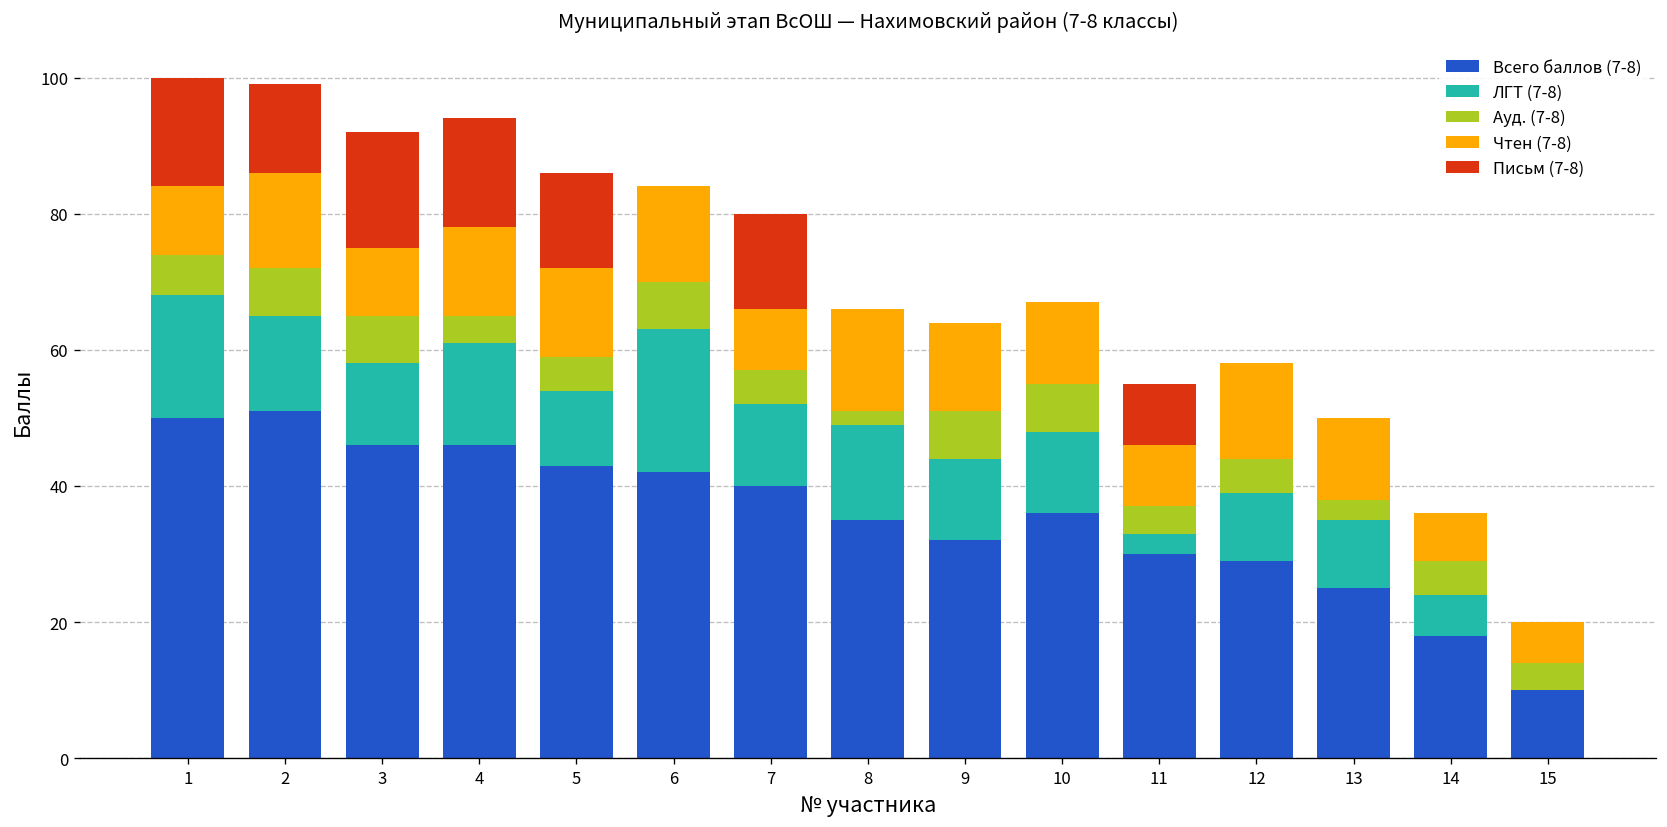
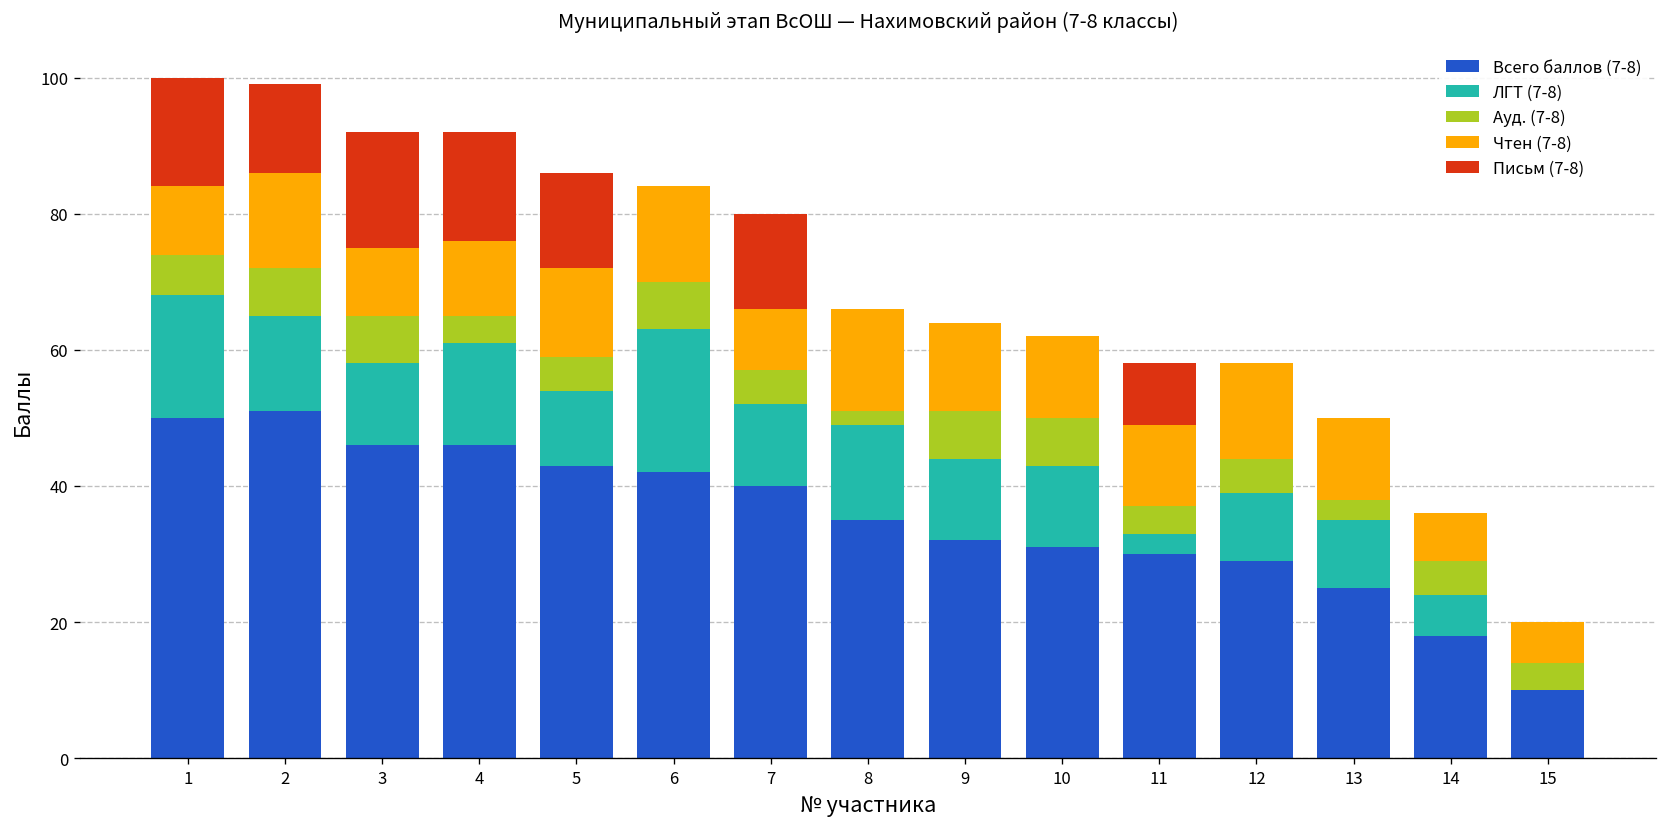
  {
    "Всего баллов (7-8)": {
      "1": 50,
      "2": 51,
      "3": 46,
      "4": 46,
      "5": 43,
      "6": 42,
      "7": 40,
      "8": 35,
      "9": 32,
-     "10": 36,
+     "10": 31,
      "11": 30,
      "12": 29,
      "13": 25,
      "14": 18,
      "15": 10
    },
    "ЛГТ (7-8)": {
      "1": 18,
      "2": 14,
      "3": 12,
      "4": 15,
      "5": 11,
      "6": 21,
      "7": 12,
      "8": 14,
      "9": 12,
      "10": 12,
      "11": 3,
      "12": 10,
      "13": 10,
      "14": 6,
      "15": 0
    },
    "Ауд. (7-8)": {
      "1": 6,
      "2": 7,
      "3": 7,
      "4": 4,
      "5": 5,
      "6": 7,
      "7": 5,
      "8": 2,
      "9": 7,
      "10": 7,
      "11": 4,
      "12": 5,
      "13": 3,
      "14": 5,
      "15": 4
    },
    "Чтен (7-8)": {
      "1": 10,
      "2": 14,
      "3": 10,
-     "4": 13,
+     "4": 11,
      "5": 13,
      "6": 14,
      "7": 9,
      "8": 15,
      "9": 13,
      "10": 12,
-     "11": 9,
+     "11": 12,
      "12": 14,
      "13": 12,
      "14": 7,
      "15": 6
    },
    "Письм (7-8)": {
      "1": 16,
      "2": 13,
      "3": 17,
      "4": 16,
      "5": 14,
      "6": 0,
      "7": 14,
      "8": 0,
      "9": 0,
      "10": 0,
      "11": 9,
      "12": 0,
      "13": 0,
      "14": 0,
      "15": 0
    }
  }
